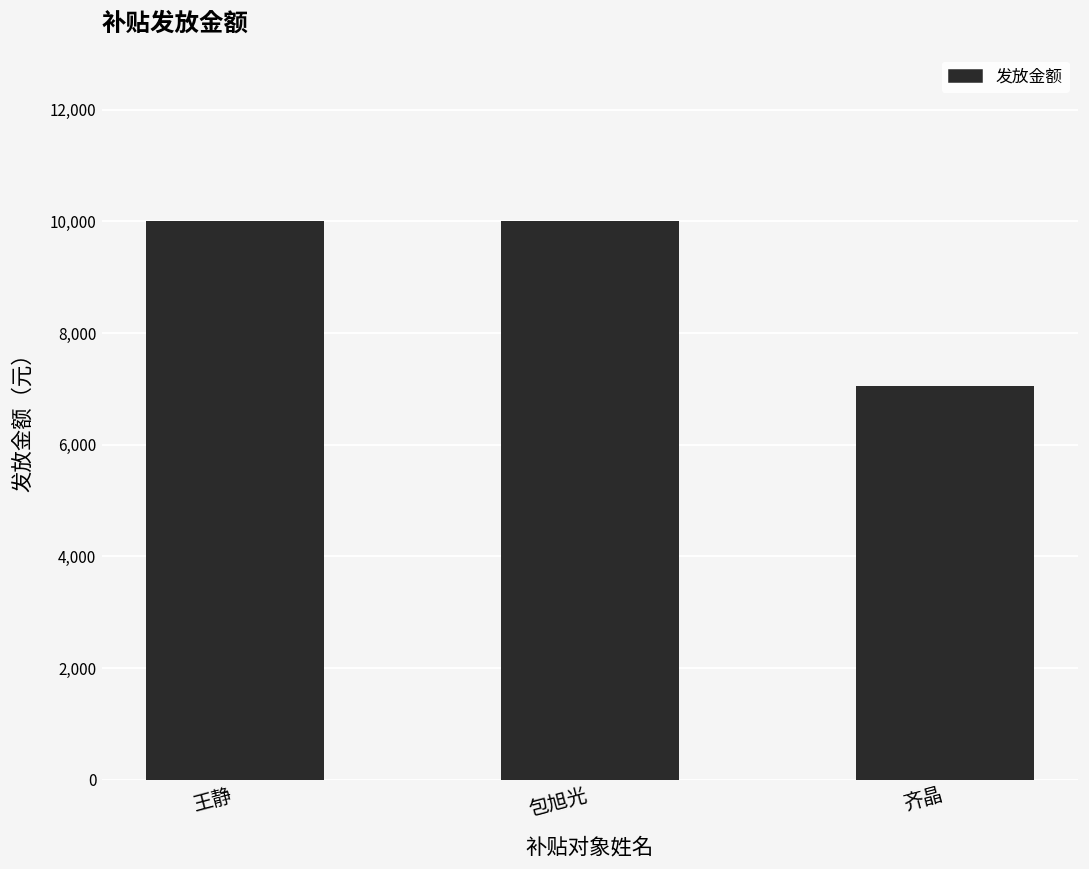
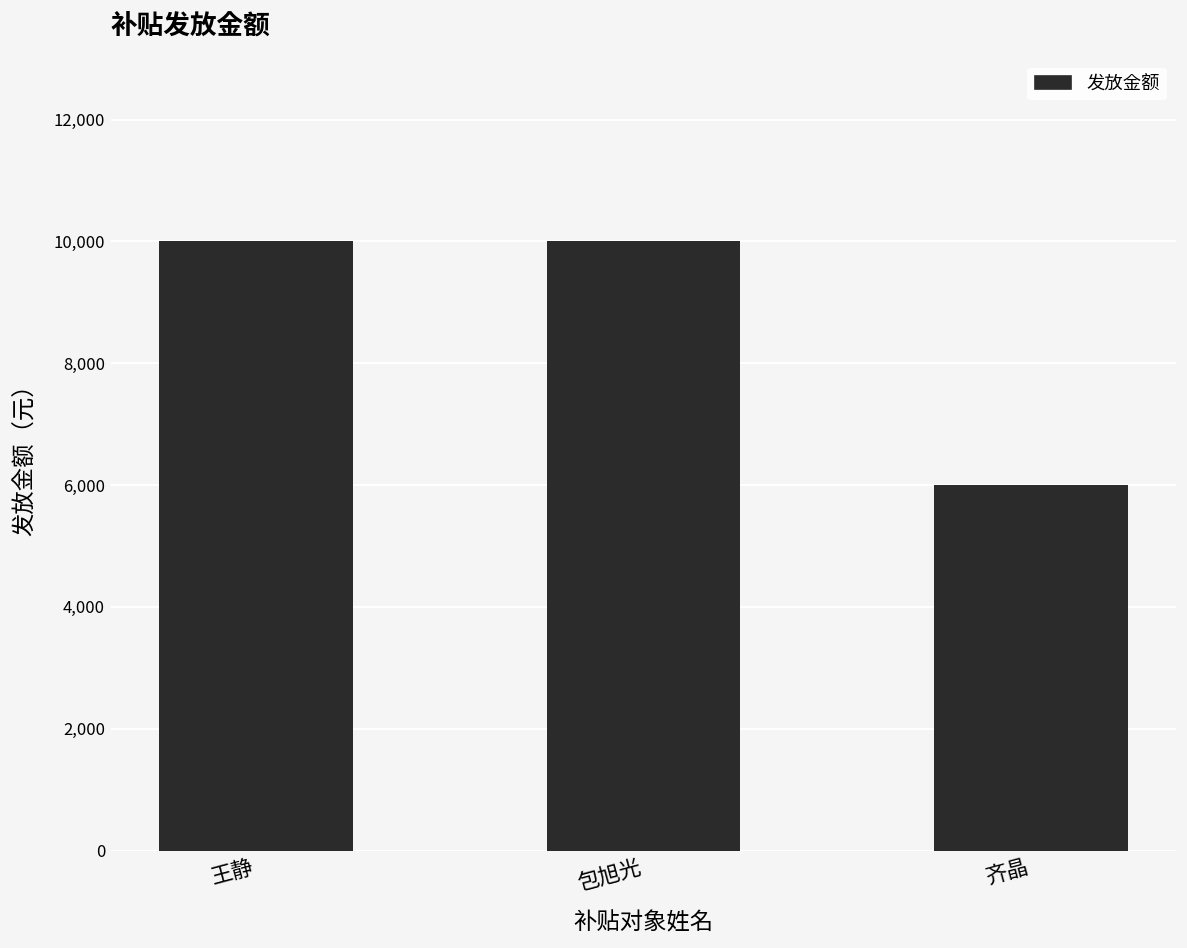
  {
    "王静": "10,000",
    "包旭光": "10,000",
-   "齐晶": "7,000"
+   "齐晶": "6,000"
  }
